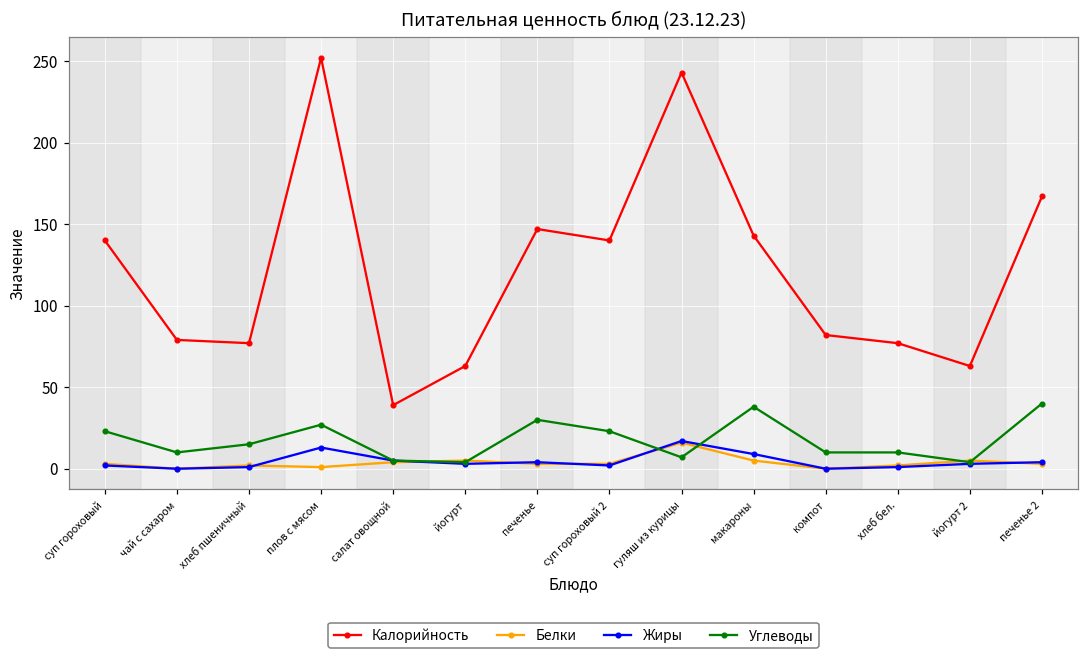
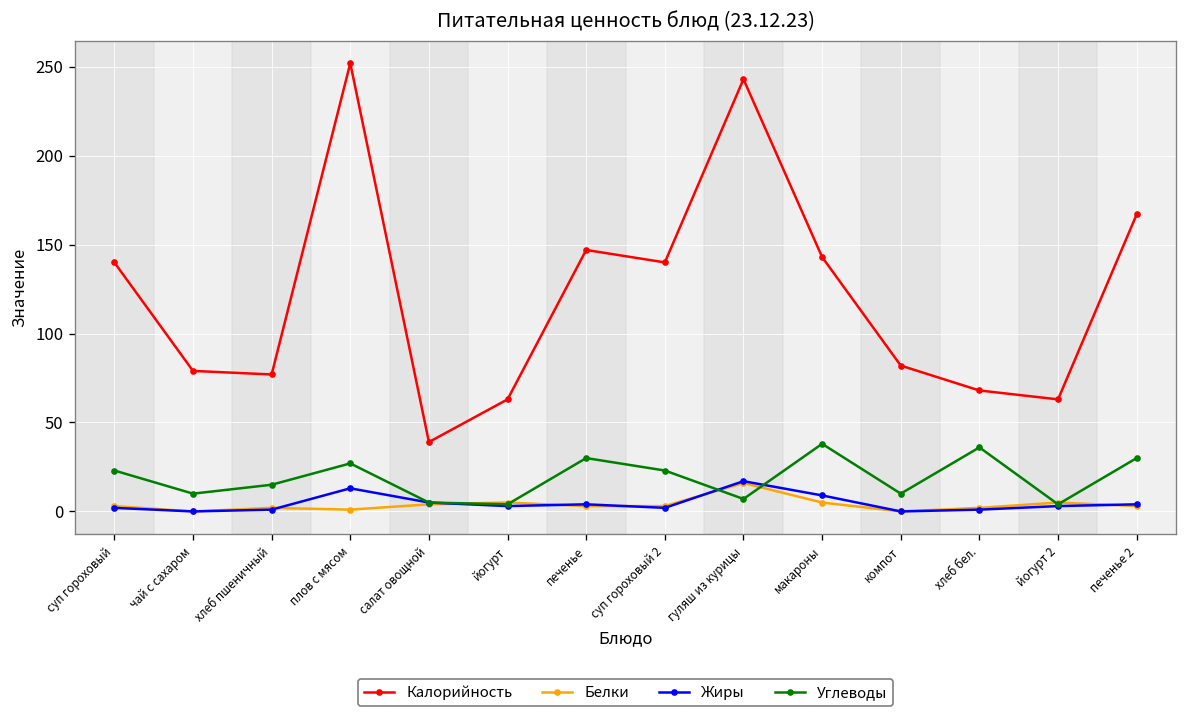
  {
    "Калорийность": {
      "суп гороховый": 140,
      "чай с сахаром": 79,
      "хлеб пшеничный": 77,
      "плов с мясом": 252,
      "салат овощной": 39,
      "йогурт": 63,
      "печенье": 147,
      "суп гороховый 2": 140,
      "гуляш из курицы": 243,
      "макароны": 143,
      "компот": 82,
-     "хлеб бел.": 77,
+     "хлеб бел.": 68,
      "йогурт 2": 63,
      "печенье 2": 167
    },
    "Белки": {
      "плов с мясом": 1,
      "макароны": 5
    },
    "Жиры": {
      "плов с мясом": 13,
      "макароны": 9
    },
    "Углеводы": {
      "суп гороховый": 23,
      "чай с сахаром": 10,
      "хлеб пшеничный": 15,
      "плов с мясом": 27,
      "печенье": 30,
      "суп гороховый 2": 23,
      "гуляш из курицы": 7,
      "макароны": 38,
      "компот": 10,
-     "хлеб бел.": 10,
-     "печенье 2": 40
+     "хлеб бел.": 36,
+     "печенье 2": 30
    }
  }
